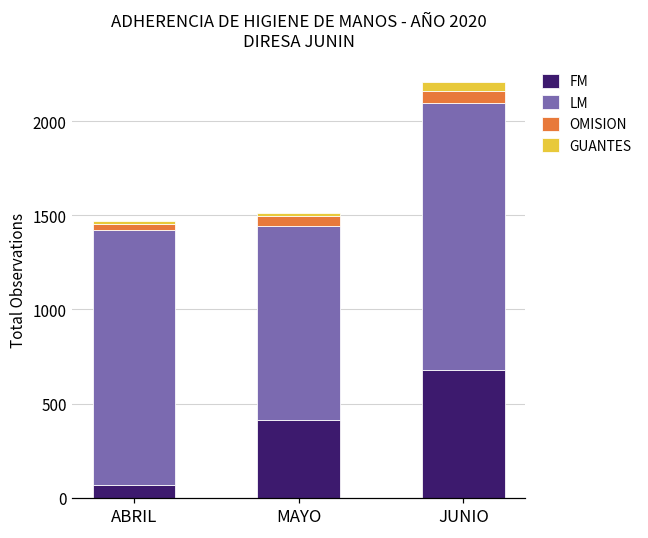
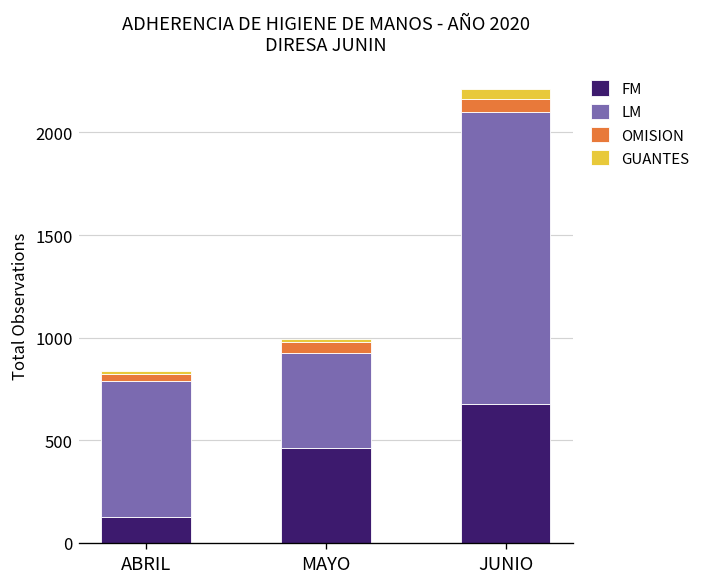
  {
    "FM": {
-     "ABRIL": 70,
-     "MAYO": 410,
+     "ABRIL": 130,
+     "MAYO": 460,
      "JUNIO": 680
    },
    "LM": {
-     "ABRIL": 1350,
-     "MAYO": 1040,
+     "ABRIL": 660,
+     "MAYO": 460,
      "JUNIO": 1420
    },
    "OMISION": {
      "ABRIL": 40,
      "MAYO": 50,
      "JUNIO": 70
    },
    "GUANTES": {
      "JUNIO": 50
    }
  }
